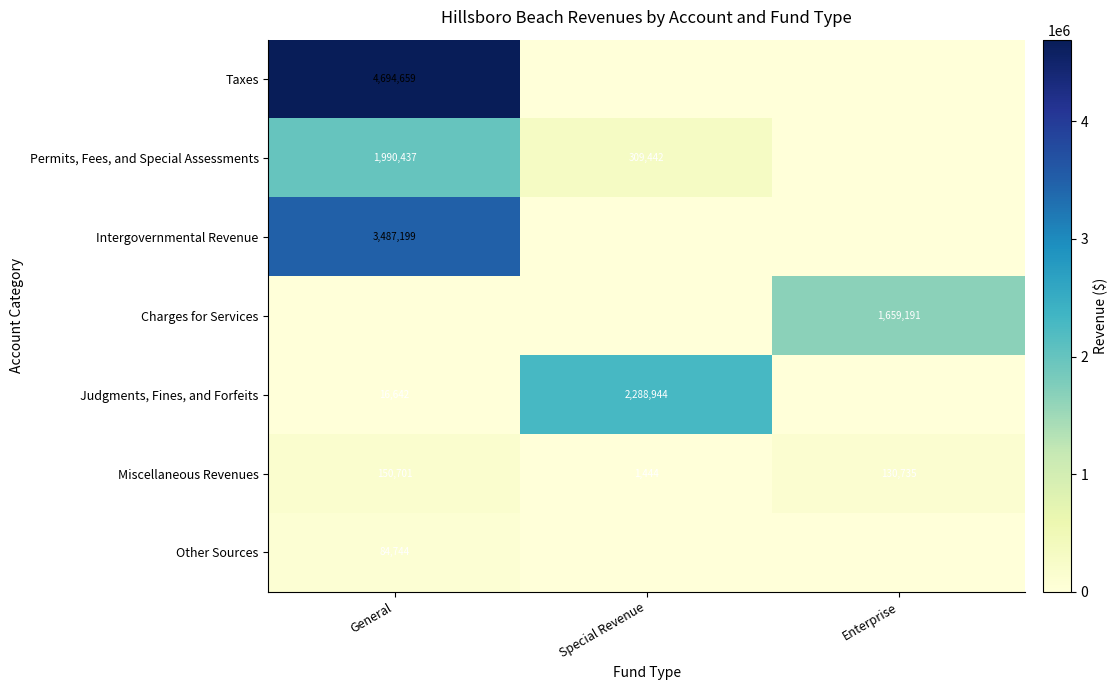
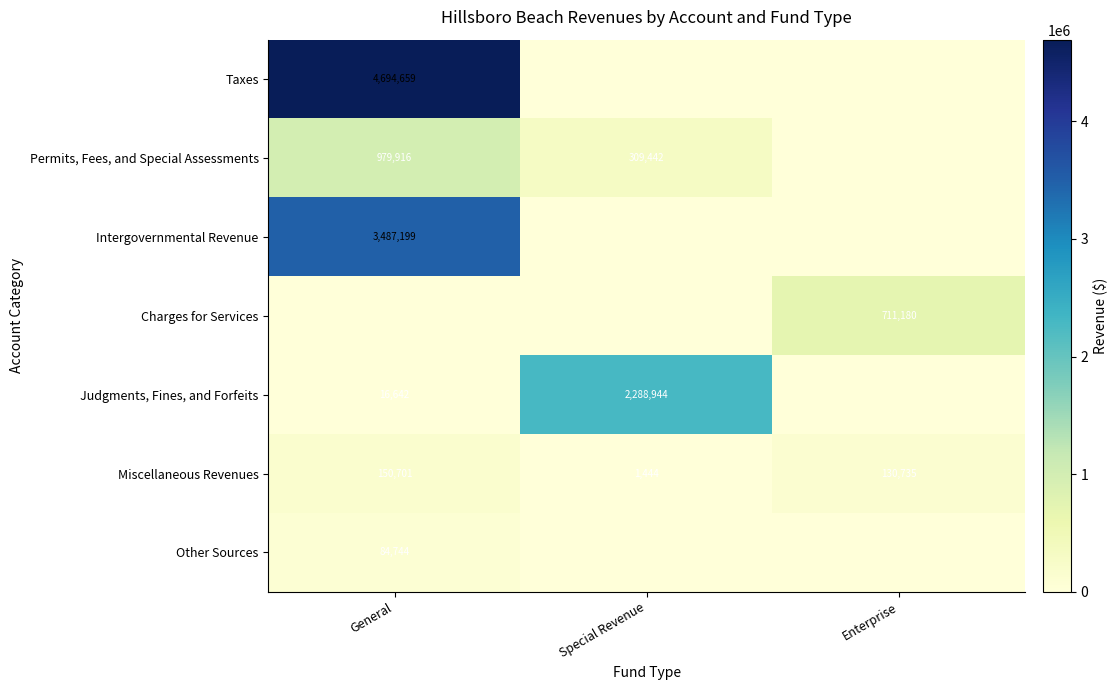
  {
    "Taxes": {
      "General": "4,694,659"
    },
    "Permits, Fees, and Special Assessments": {
-     "General": "1,990,437",
+     "General": "979,916",
      "Special Revenue": "309,442"
    },
    "Intergovernmental Revenue": {
      "General": "3,487,199"
    },
    "Charges for Services": {
-     "Enterprise": "1,659,191"
+     "Enterprise": "711,180"
    },
    "Judgments, Fines, and Forfeits": {
      "Special Revenue": "2,288,944"
    },
    "Miscellaneous Revenues": {
      "General": "150,701"
    }
  }
